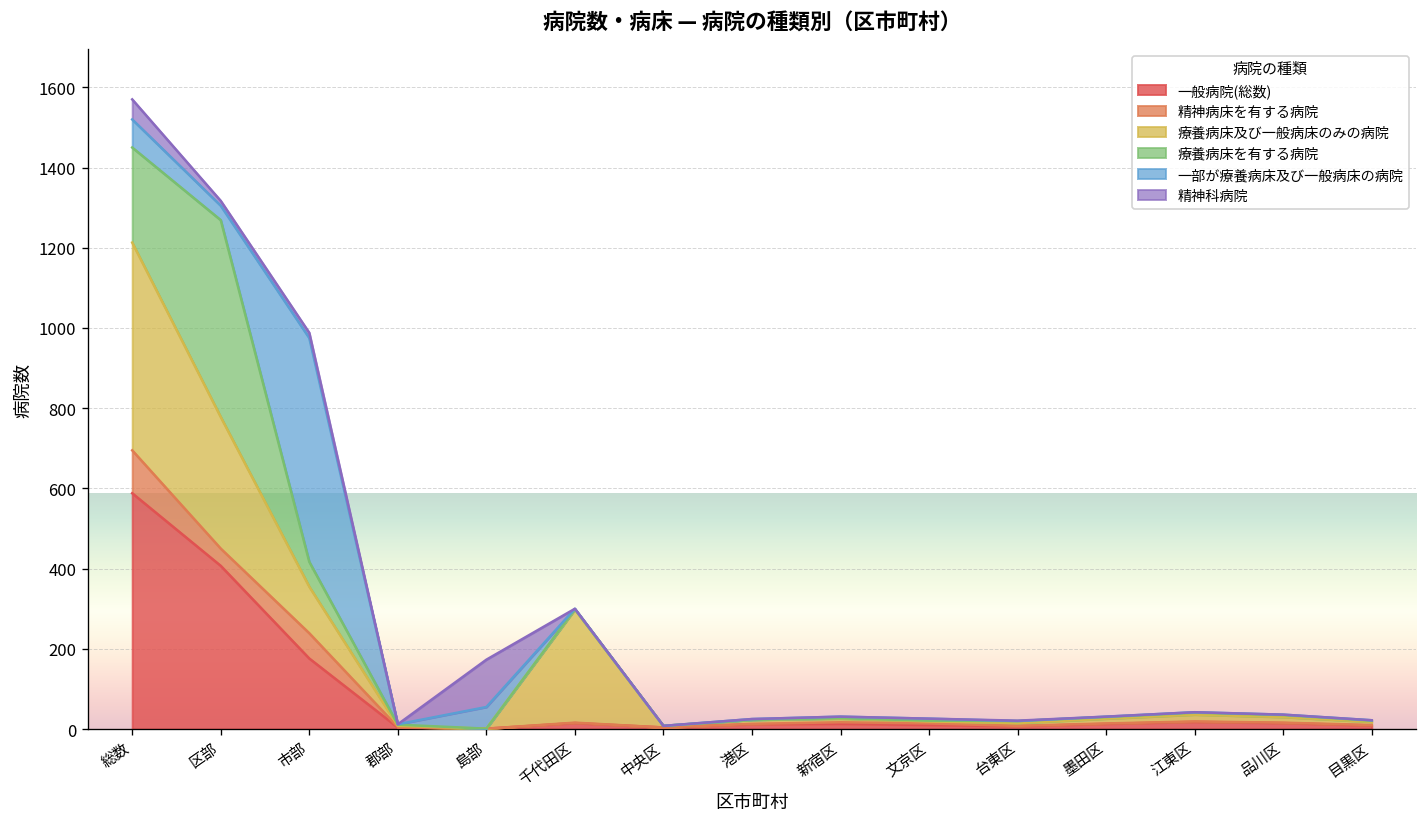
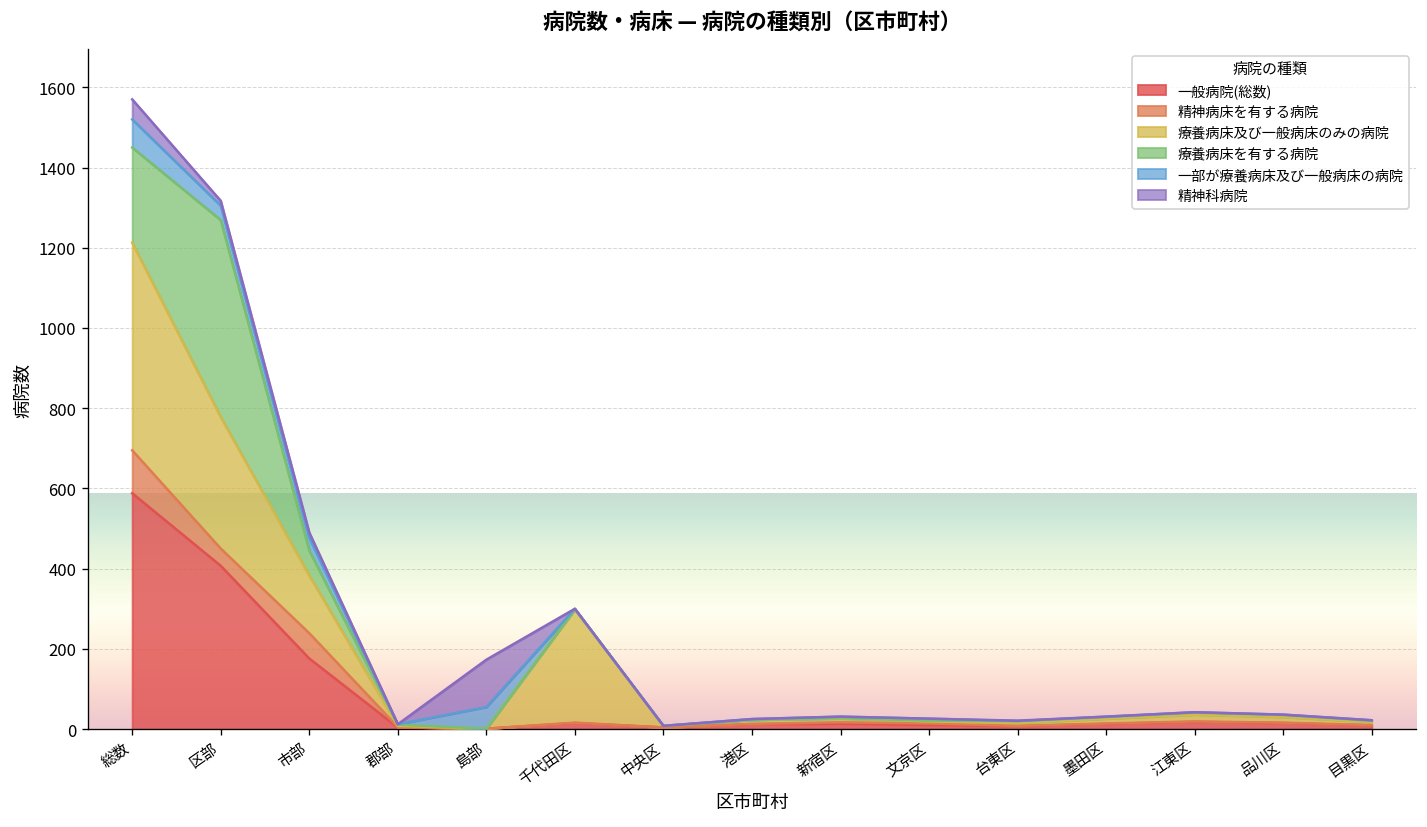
  {
    "療養病床及び一般病床のみの病院": {
      "総数": 520,
      "区部": 330,
-     "市部": 120
+     "市部": 140
    },
    "療養病床を有する病院": {
      "総数": 240,
      "区部": 490,
      "市部": 60
    },
    "一部が療養病床及び一般病床の病院": {
      "総数": 70,
      "区部": 40,
-     "市部": 560,
+     "市部": 30,
      "島部": 50
    },
    "精神科病院": {
      "総数": 50,
      "区部": 10,
      "市部": 10,
      "島部": 120
    }
  }
